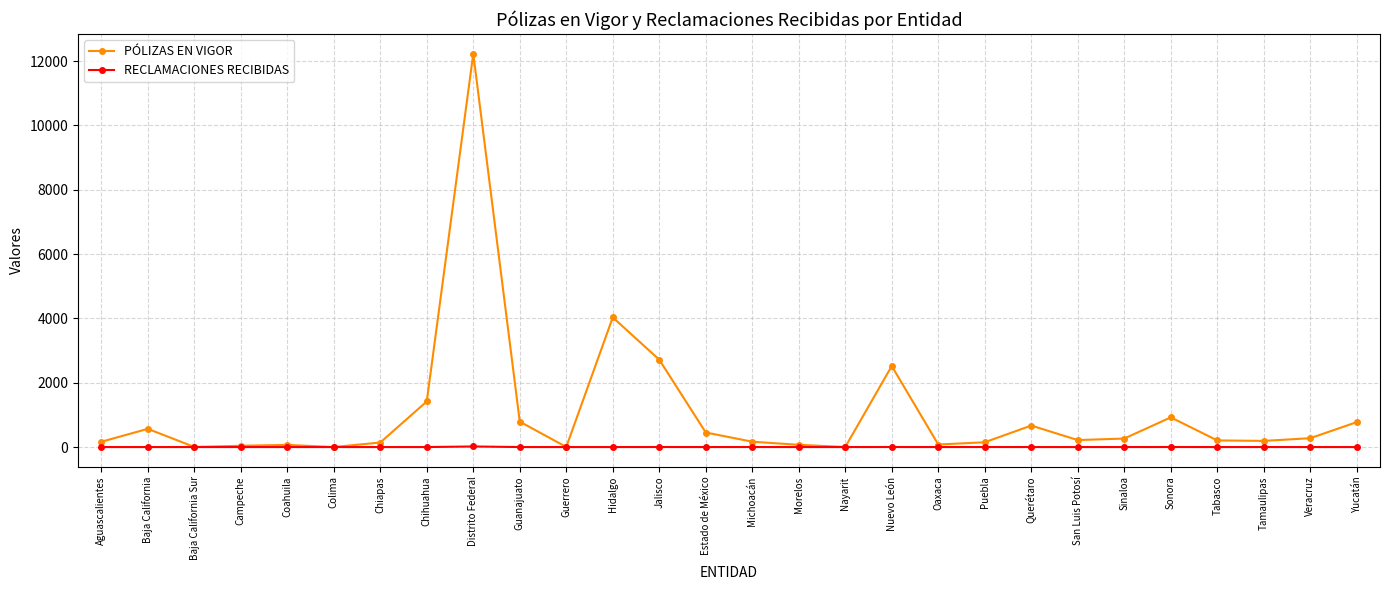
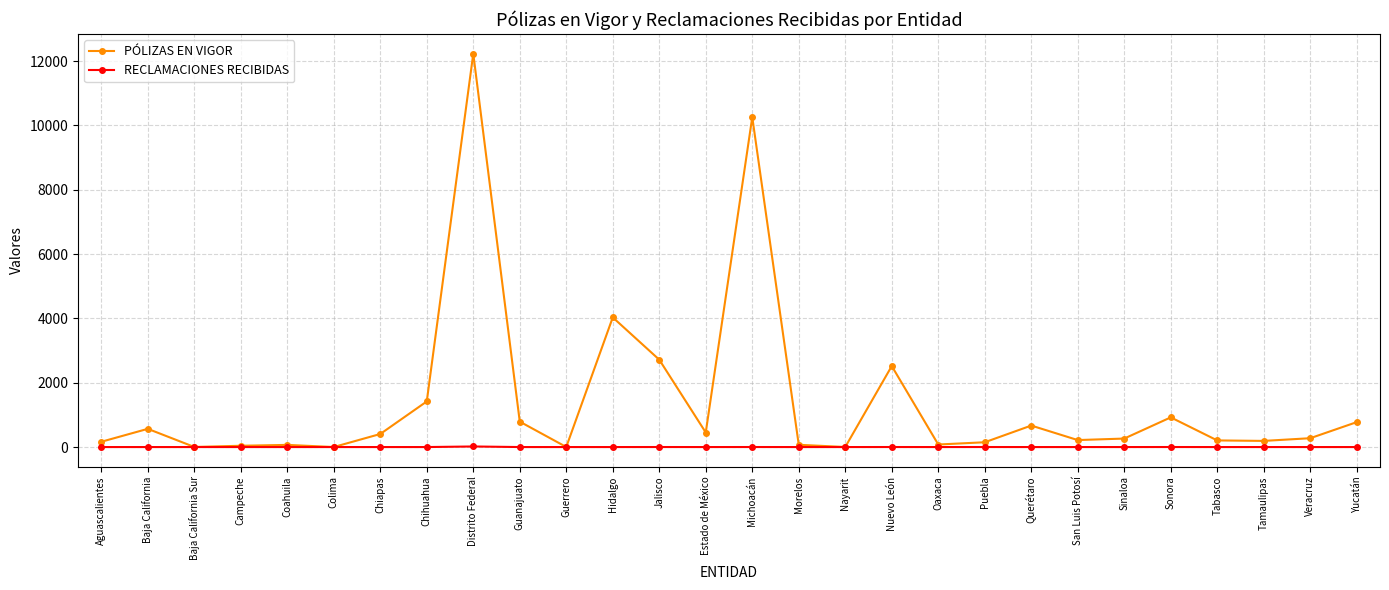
  {
    "PÓLIZAS EN VIGOR": {
      "Aguascalientes": 200,
      "Baja California": 600,
-     "Chiapas": 100,
+     "Chiapas": 400,
      "Chihuahua": 1400,
      "Distrito Federal": 12200,
      "Guanajuato": 800,
      "Hidalgo": 4000,
      "Jalisco": 2700,
      "Estado de México": 500,
-     "Michoacán": 200,
+     "Michoacán": 10300,
      "Nuevo León": 2500,
      "Oaxaca": 100,
      "Puebla": 100,
      "Querétaro": 700,
      "San Luis Potosí": 200,
      "Sinaloa": 300,
      "Sonora": 900,
      "Tabasco": 200,
      "Tamaulipas": 200,
      "Veracruz": 300,
      "Yucatán": 800
    },
    "RECLAMACIONES RECIBIDAS": {
      "Aguascalientes": 0,
      "Baja California": 0,
      "Chiapas": 0,
      "Chihuahua": 0,
      "Distrito Federal": 0,
      "Guanajuato": 0,
      "Hidalgo": 0,
      "Jalisco": 0,
      "Estado de México": 0,
      "Michoacán": 0,
      "Nuevo León": 0,
      "Oaxaca": 0,
      "Puebla": 0,
      "Querétaro": 0,
      "San Luis Potosí": 0,
      "Sinaloa": 0,
      "Sonora": 0,
      "Tabasco": 0,
      "Tamaulipas": 0,
      "Veracruz": 0,
      "Yucatán": 0
    }
  }
